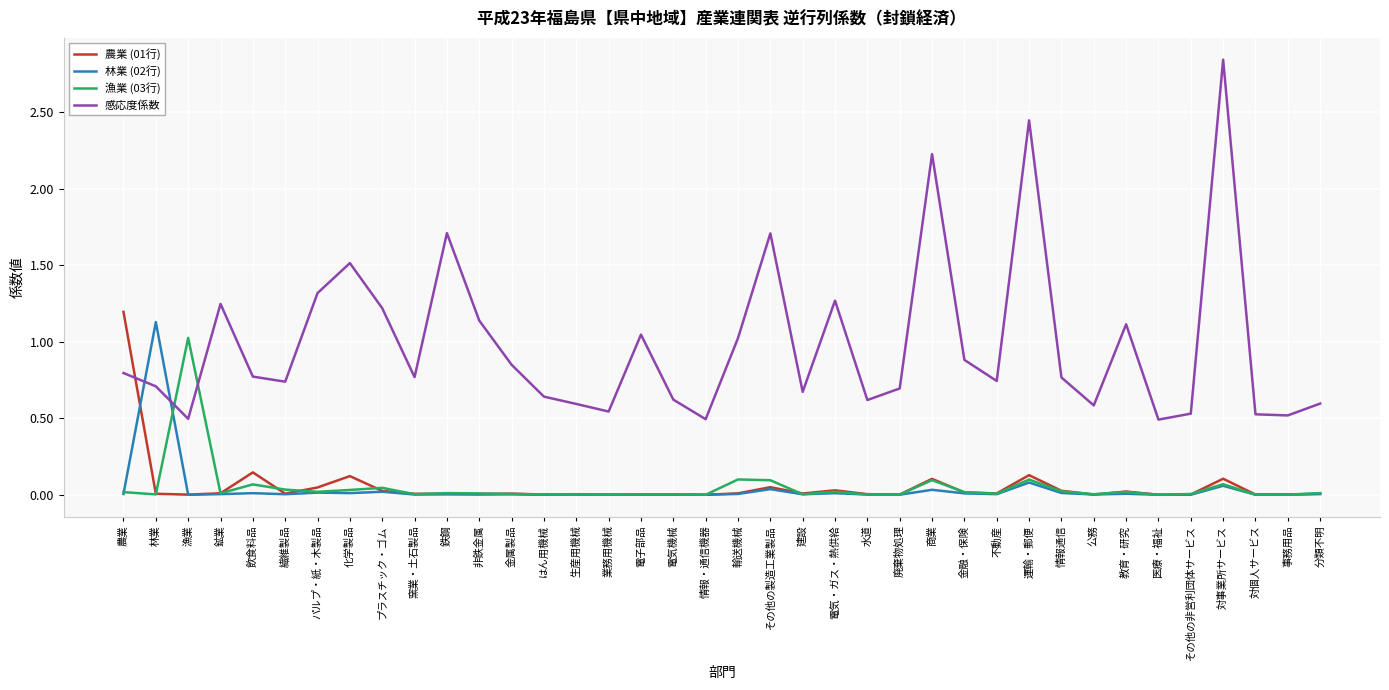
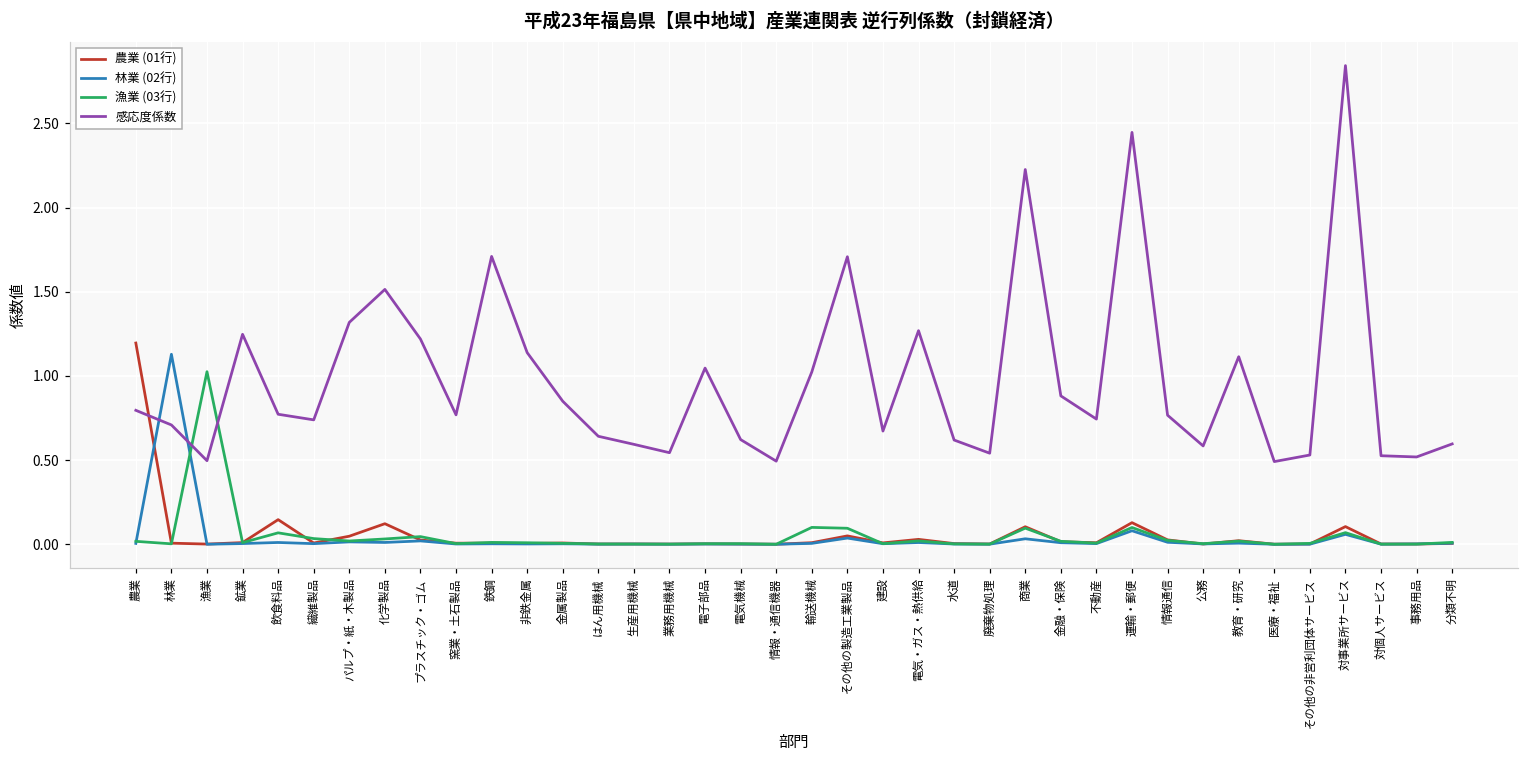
  {
    "農業 (01行)": {
      "農業": 1.20,
      "飲食料品": 0.15,
      "パルプ・紙・木製品": 0.05,
      "化学製品": 0.12,
      "運輸・郵便": 0.13,
      "対事業所サービス": 0.11
    },
    "林業 (02行)": {
      "林業": 1.13,
      "飲食料品": 0.01,
      "化学製品": 0.01,
      "商業": 0.03,
      "運輸・郵便": 0.08
    },
    "漁業 (03行)": {
      "漁業": 1.03,
      "飲食料品": 0.07,
      "繊維製品": 0.03,
      "化学製品": 0.03,
      "プラスチック・ゴム": 0.05,
      "輸送機械": 0.10,
      "その他の製造工業製品": 0.10,
      "運輸・郵便": 0.10
    },
    "感応度係数": {
      "農業": 0.80,
      "林業": 0.71,
      "漁業": 0.50,
      "鉱業": 1.25,
      "飲食料品": 0.77,
      "繊維製品": 0.74,
      "パルプ・紙・木製品": 1.32,
      "化学製品": 1.51,
      "プラスチック・ゴム": 1.22,
      "窯業・土石製品": 0.77,
      "鉄鋼": 1.71,
      "非鉄金属": 1.14,
      "金属製品": 0.85,
      "はん用機械": 0.64,
      "生産用機械": 0.59,
      "業務用機械": 0.54,
      "電子部品": 1.05,
      "電気機械": 0.62,
      "情報・通信機器": 0.49,
      "輸送機械": 1.02,
      "その他の製造工業製品": 1.71,
      "建設": 0.67,
      "電気・ガス・熱供給": 1.27,
      "水道": 0.62,
-     "廃棄物処理": 0.69,
+     "廃棄物処理": 0.54,
      "商業": 2.23,
      "金融・保険": 0.88,
      "不動産": 0.74,
      "運輸・郵便": 2.45,
      "情報通信": 0.77,
      "公務": 0.58,
      "教育・研究": 1.11,
      "医療・福祉": 0.49,
      "その他の非営利団体サービス": 0.53,
      "対事業所サービス": 2.84,
      "対個人サービス": 0.53,
      "事務用品": 0.52,
      "分類不明": 0.60
    }
  }
